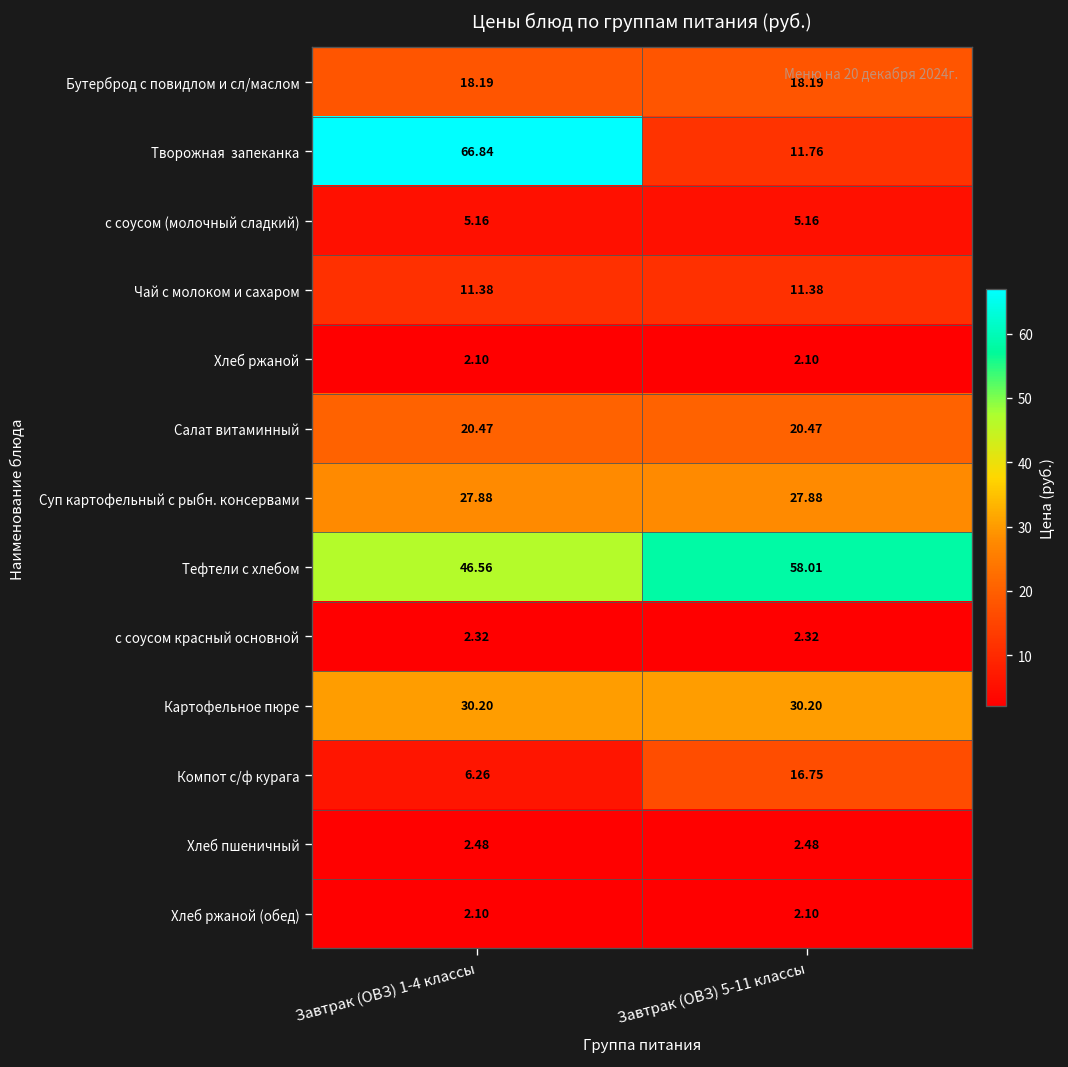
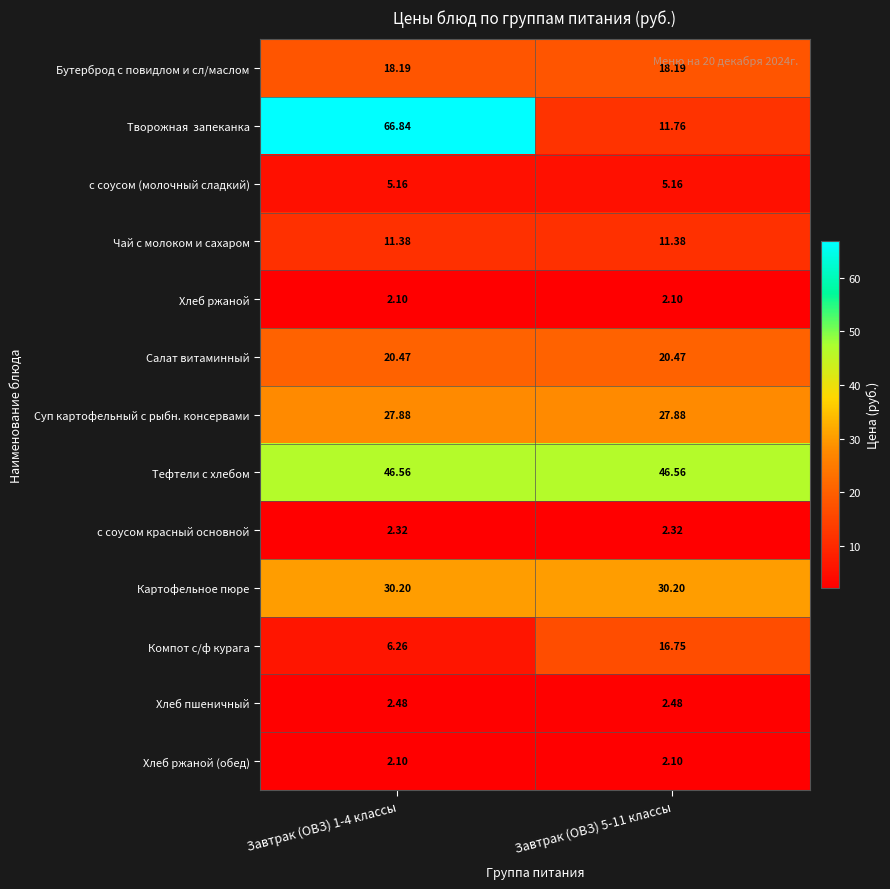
  {
    "Бутерброд с повидлом и сл/маслом": {
      "Завтрак (ОВЗ) 1-4 классы": 18.19
    },
    "Творожная запеканка": {
      "Завтрак (ОВЗ) 1-4 классы": 66.84,
      "Завтрак (ОВЗ) 5-11 классы": 11.76
    },
    "с соусом (молочный сладкий)": {
      "Завтрак (ОВЗ) 1-4 классы": 5.16,
      "Завтрак (ОВЗ) 5-11 классы": 5.16
    },
    "Чай с молоком и сахаром": {
      "Завтрак (ОВЗ) 1-4 классы": 11.38,
      "Завтрак (ОВЗ) 5-11 классы": 11.38
    },
    "Хлеб ржаной": {
      "Завтрак (ОВЗ) 1-4 классы": 2.10,
      "Завтрак (ОВЗ) 5-11 классы": 2.10
    },
    "Салат витаминный": {
      "Завтрак (ОВЗ) 1-4 классы": 20.47,
      "Завтрак (ОВЗ) 5-11 классы": 20.47
    },
    "Суп картофельный с рыбн. консервами": {
      "Завтрак (ОВЗ) 1-4 классы": 27.88,
      "Завтрак (ОВЗ) 5-11 классы": 27.88
    },
    "Тефтели c хлебом": {
      "Завтрак (ОВЗ) 1-4 классы": 46.56,
-     "Завтрак (ОВЗ) 5-11 классы": 58.01
+     "Завтрак (ОВЗ) 5-11 классы": 46.56
    },
    "с соусом красный основной": {
      "Завтрак (ОВЗ) 1-4 классы": 2.32,
      "Завтрак (ОВЗ) 5-11 классы": 2.32
    },
    "Картофельное пюре": {
      "Завтрак (ОВЗ) 1-4 классы": 30.20,
      "Завтрак (ОВЗ) 5-11 классы": 30.20
    },
    "Компот с/ф курага": {
      "Завтрак (ОВЗ) 1-4 классы": 6.26,
      "Завтрак (ОВЗ) 5-11 классы": 16.75
    },
    "Хлеб пшеничный": {
      "Завтрак (ОВЗ) 1-4 классы": 2.48,
      "Завтрак (ОВЗ) 5-11 классы": 2.48
    },
    "Хлеб ржаной (обед)": {
      "Завтрак (ОВЗ) 1-4 классы": 2.10,
      "Завтрак (ОВЗ) 5-11 классы": 2.10
    }
  }
